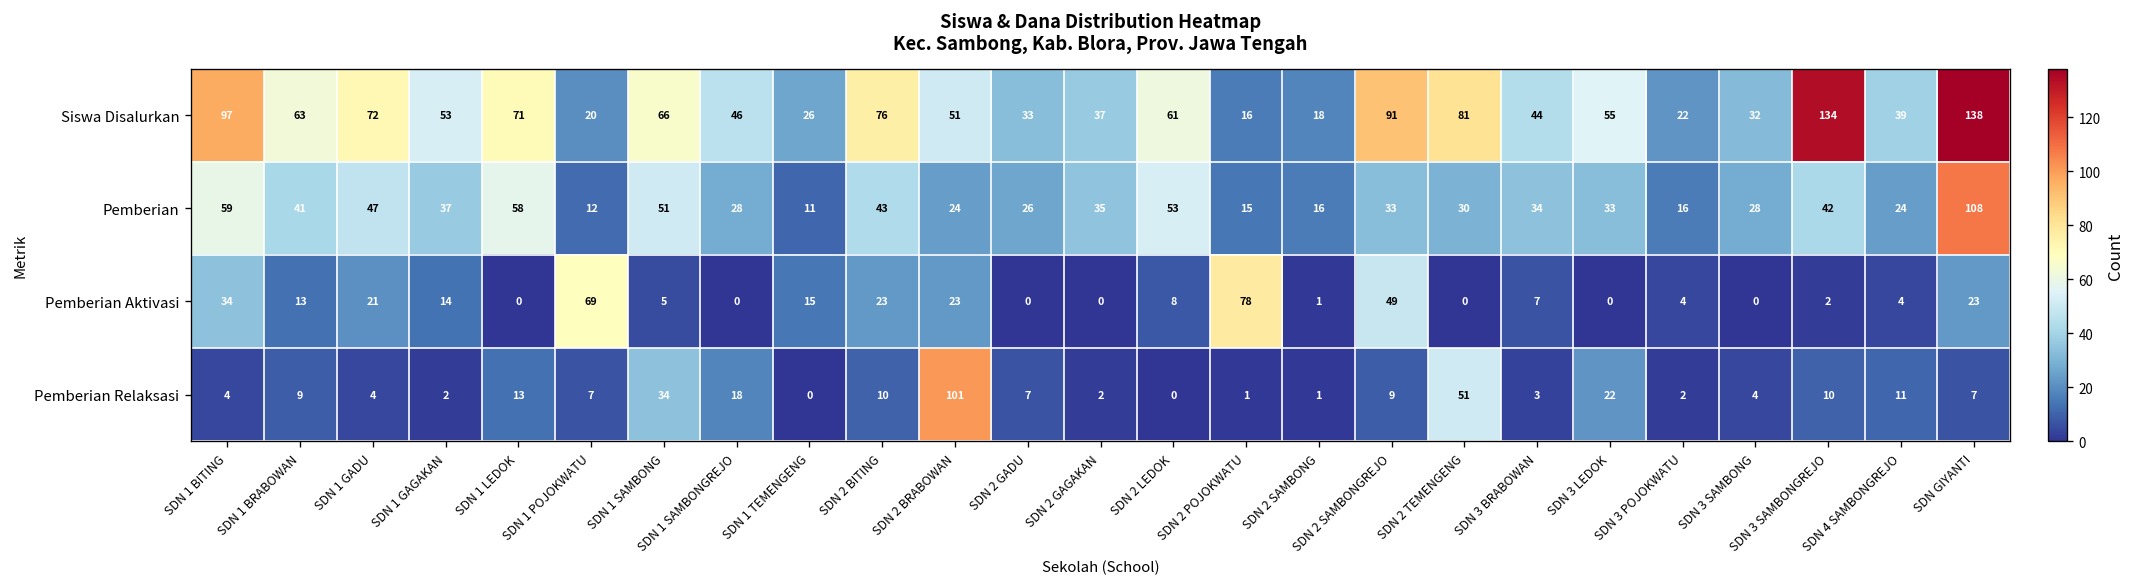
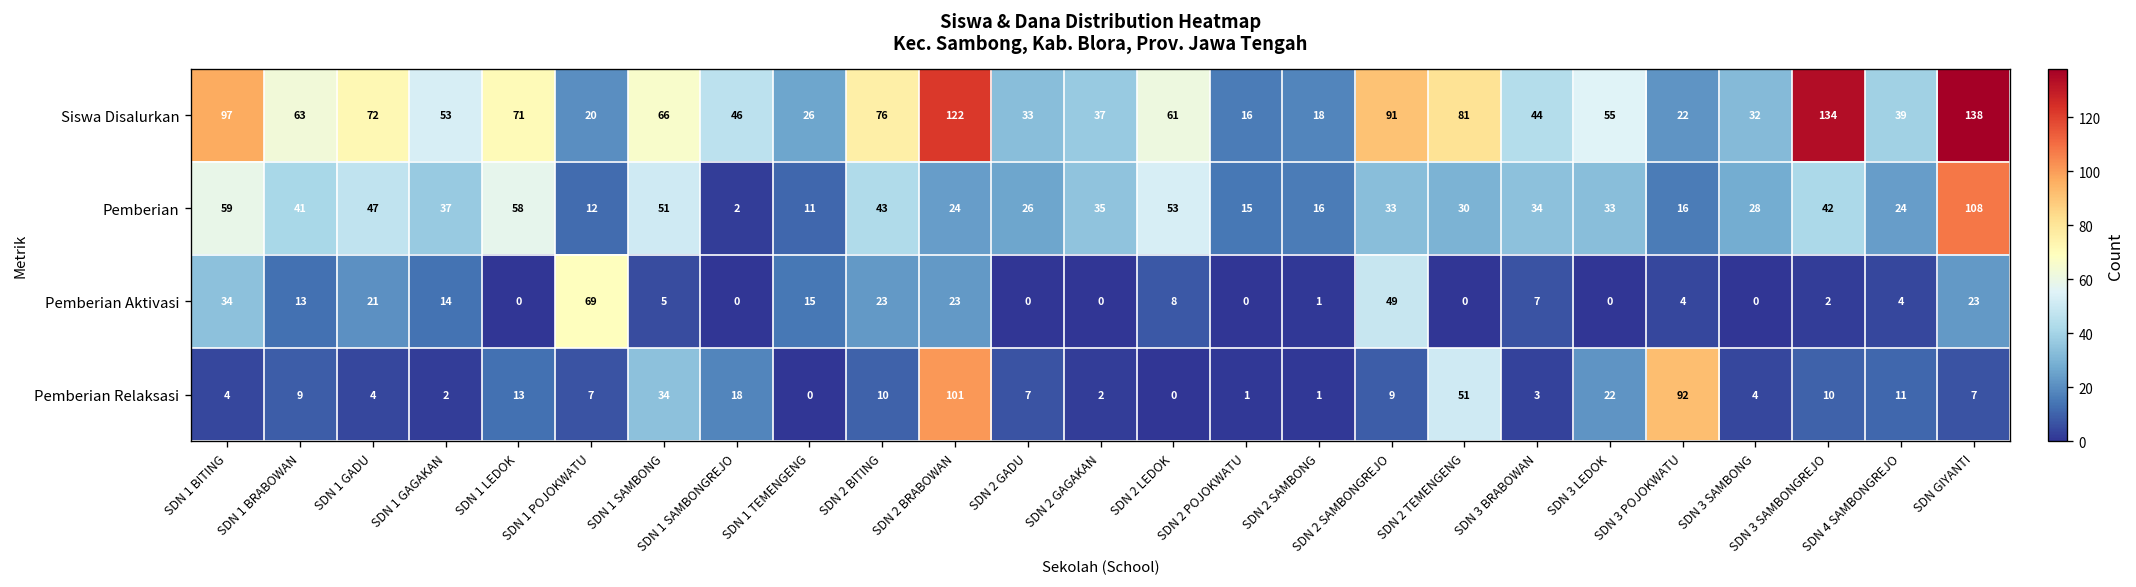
  {
    "Siswa Disalurkan": {
      "SDN 1 BITING": 97,
      "SDN 1 BRABOWAN": 63,
      "SDN 1 GADU": 72,
      "SDN 1 GAGAKAN": 53,
      "SDN 1 LEDOK": 71,
      "SDN 1 POJOKWATU": 20,
      "SDN 1 SAMBONG": 66,
      "SDN 1 SAMBONGREJO": 46,
      "SDN 1 TEMENGENG": 26,
      "SDN 2 BITING": 76,
-     "SDN 2 BRABOWAN": 51,
+     "SDN 2 BRABOWAN": 122,
      "SDN 2 GADU": 33,
      "SDN 2 GAGAKAN": 37,
      "SDN 2 LEDOK": 61,
      "SDN 2 POJOKWATU": 16,
      "SDN 2 SAMBONG": 18,
      "SDN 2 SAMBONGREJO": 91,
      "SDN 2 TEMENGENG": 81,
      "SDN 3 BRABOWAN": 44,
      "SDN 3 LEDOK": 55,
      "SDN 3 POJOKWATU": 22,
      "SDN 3 SAMBONG": 32,
      "SDN 3 SAMBONGREJO": 134,
      "SDN 4 SAMBONGREJO": 39,
      "SDN GIYANTI": 138
    },
    "Pemberian": {
      "SDN 1 BITING": 59,
      "SDN 1 BRABOWAN": 41,
      "SDN 1 GADU": 47,
      "SDN 1 GAGAKAN": 37,
      "SDN 1 LEDOK": 58,
      "SDN 1 POJOKWATU": 12,
      "SDN 1 SAMBONG": 51,
-     "SDN 1 SAMBONGREJO": 28,
+     "SDN 1 SAMBONGREJO": 2,
      "SDN 1 TEMENGENG": 11,
      "SDN 2 BITING": 43,
      "SDN 2 BRABOWAN": 24,
      "SDN 2 GADU": 26,
      "SDN 2 GAGAKAN": 35,
      "SDN 2 LEDOK": 53,
      "SDN 2 POJOKWATU": 15,
      "SDN 2 SAMBONG": 16,
      "SDN 2 SAMBONGREJO": 33,
      "SDN 2 TEMENGENG": 30,
      "SDN 3 BRABOWAN": 34,
      "SDN 3 LEDOK": 33,
      "SDN 3 POJOKWATU": 16,
      "SDN 3 SAMBONG": 28,
      "SDN 3 SAMBONGREJO": 42,
      "SDN 4 SAMBONGREJO": 24,
      "SDN GIYANTI": 108
    },
    "Pemberian Aktivasi": {
      "SDN 1 BITING": 34,
      "SDN 1 BRABOWAN": 13,
      "SDN 1 GADU": 21,
      "SDN 1 GAGAKAN": 14,
      "SDN 1 LEDOK": 0,
      "SDN 1 POJOKWATU": 69,
      "SDN 1 SAMBONG": 5,
      "SDN 1 SAMBONGREJO": 0,
      "SDN 1 TEMENGENG": 15,
      "SDN 2 BITING": 23,
      "SDN 2 BRABOWAN": 23,
      "SDN 2 GADU": 0,
      "SDN 2 GAGAKAN": 0,
      "SDN 2 LEDOK": 8,
-     "SDN 2 POJOKWATU": 78,
+     "SDN 2 POJOKWATU": 0,
      "SDN 2 SAMBONG": 1,
      "SDN 2 SAMBONGREJO": 49,
      "SDN 2 TEMENGENG": 0,
      "SDN 3 BRABOWAN": 7,
      "SDN 3 LEDOK": 0,
      "SDN 3 POJOKWATU": 4,
      "SDN 3 SAMBONG": 0,
      "SDN 3 SAMBONGREJO": 2,
      "SDN 4 SAMBONGREJO": 4,
      "SDN GIYANTI": 23
    },
    "Pemberian Relaksasi": {
      "SDN 1 BITING": 4,
      "SDN 1 BRABOWAN": 9,
      "SDN 1 GADU": 4,
      "SDN 1 GAGAKAN": 2,
      "SDN 1 LEDOK": 13,
      "SDN 1 POJOKWATU": 7,
      "SDN 1 SAMBONG": 34,
      "SDN 1 SAMBONGREJO": 18,
      "SDN 1 TEMENGENG": 0,
      "SDN 2 BITING": 10,
      "SDN 2 BRABOWAN": 101,
      "SDN 2 GADU": 7,
      "SDN 2 GAGAKAN": 2,
      "SDN 2 LEDOK": 0,
      "SDN 2 POJOKWATU": 1,
      "SDN 2 SAMBONG": 1,
      "SDN 2 SAMBONGREJO": 9,
      "SDN 2 TEMENGENG": 51,
      "SDN 3 BRABOWAN": 3,
      "SDN 3 LEDOK": 22,
-     "SDN 3 POJOKWATU": 2,
+     "SDN 3 POJOKWATU": 92,
      "SDN 3 SAMBONG": 4,
      "SDN 3 SAMBONGREJO": 10,
      "SDN 4 SAMBONGREJO": 11,
      "SDN GIYANTI": 7
    }
  }
